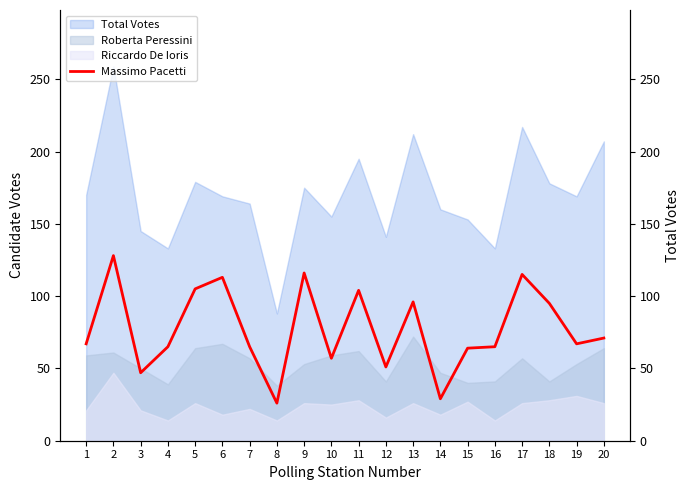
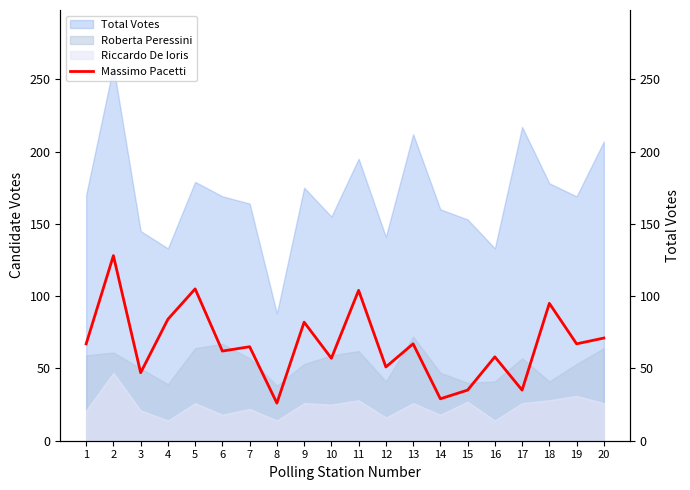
  {
    "Massimo Pacetti": {
      "1": 67,
      "2": 128,
      "3": 47,
-     "4": 65,
+     "4": 84,
      "5": 105,
-     "6": 113,
+     "6": 62,
      "7": 65,
      "8": 26,
-     "9": 116,
+     "9": 82,
      "10": 57,
      "11": 104,
      "12": 51,
-     "13": 96,
+     "13": 67,
      "14": 29,
-     "15": 64,
-     "16": 65,
-     "17": 115,
+     "15": 35,
+     "16": 58,
+     "17": 35,
      "18": 95,
      "19": 67,
      "20": 71
    }
  }
